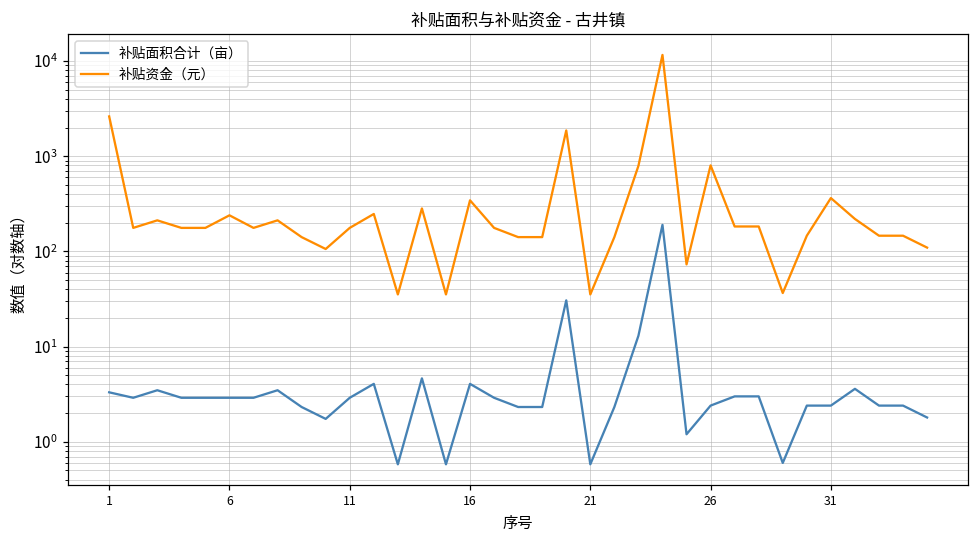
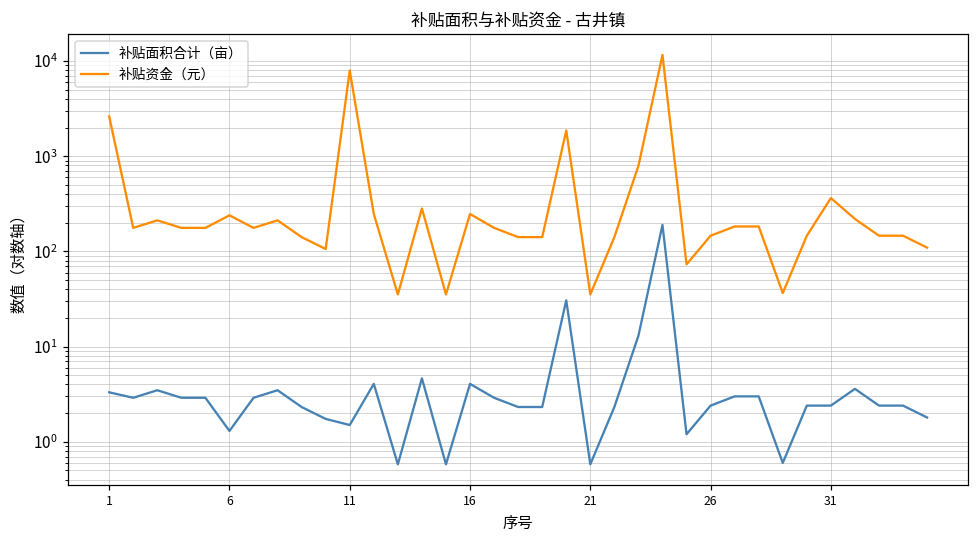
  {
    "补贴面积合计（亩）": {
      "1": 3.3,
-     "6": 2.9,
-     "11": 2.9,
+     "6": 1.3,
+     "11": 1.5,
      "16": 4,
      "21": 0.6,
      "26": 2.4,
      "31": 2.4
    },
    "补贴资金（元）": {
      "1": 2600,
      "6": 240,
-     "11": 180,
-     "16": 340,
+     "11": 8000,
+     "16": 250,
      "21": 35,
-     "26": 800,
+     "26": 150,
      "31": 360
    }
  }
